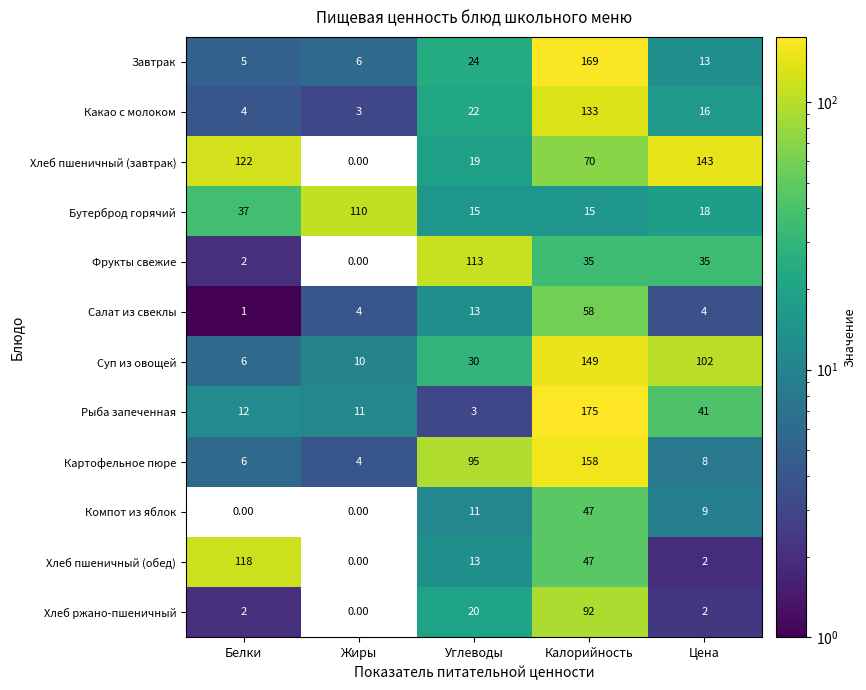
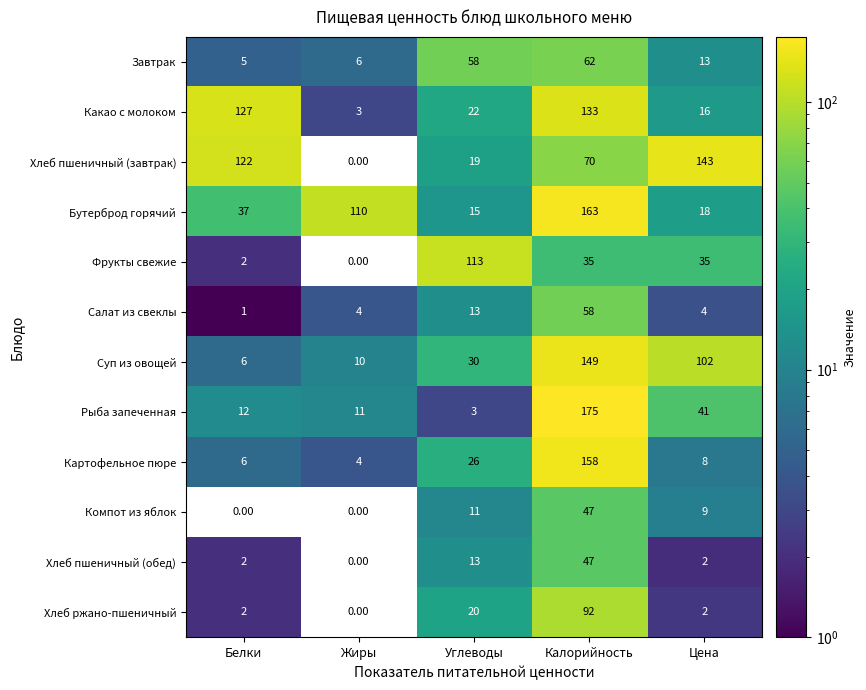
  {
    "Завтрак": {
      "Белки": 5,
      "Жиры": 6,
-     "Углеводы": 24,
-     "Калорийность": 169,
+     "Углеводы": 58,
+     "Калорийность": 62,
      "Цена": 13
    },
    "Какао с молоком": {
-     "Белки": 4,
+     "Белки": 127,
      "Жиры": 3,
      "Углеводы": 22,
      "Калорийность": 133,
      "Цена": 16
    },
    "Хлеб пшеничный (завтрак)": {
      "Белки": 122,
      "Жиры": 0.00,
      "Углеводы": 19,
      "Калорийность": 70,
      "Цена": 143
    },
    "Бутерброд горячий": {
      "Белки": 37,
      "Жиры": 110,
      "Углеводы": 15,
-     "Калорийность": 15,
+     "Калорийность": 163,
      "Цена": 18
    },
    "Фрукты свежие": {
      "Белки": 2,
      "Жиры": 0.00,
      "Углеводы": 113,
      "Калорийность": 35,
      "Цена": 35
    },
    "Салат из свеклы": {
      "Белки": 1,
      "Жиры": 4,
      "Углеводы": 13,
      "Калорийность": 58,
      "Цена": 4
    },
    "Суп из овощей": {
      "Белки": 6,
      "Жиры": 10,
      "Углеводы": 30,
      "Калорийность": 149,
      "Цена": 102
    },
    "Рыба запеченная": {
      "Белки": 12,
      "Жиры": 11,
      "Углеводы": 3,
      "Калорийность": 175,
      "Цена": 41
    },
    "Картофельное пюре": {
      "Белки": 6,
      "Жиры": 4,
-     "Углеводы": 95,
+     "Углеводы": 26,
      "Калорийность": 158,
      "Цена": 8
    },
    "Компот из яблок": {
      "Белки": 0.00,
      "Жиры": 0.00,
      "Углеводы": 11,
      "Калорийность": 47,
      "Цена": 9
    },
    "Хлеб пшеничный (обед)": {
-     "Белки": 118,
+     "Белки": 2,
      "Жиры": 0.00,
      "Углеводы": 13,
      "Калорийность": 47,
      "Цена": 2
    },
    "Хлеб ржано-пшеничный": {
      "Белки": 2,
      "Жиры": 0.00,
      "Углеводы": 20,
      "Калорийность": 92,
      "Цена": 2
    }
  }
